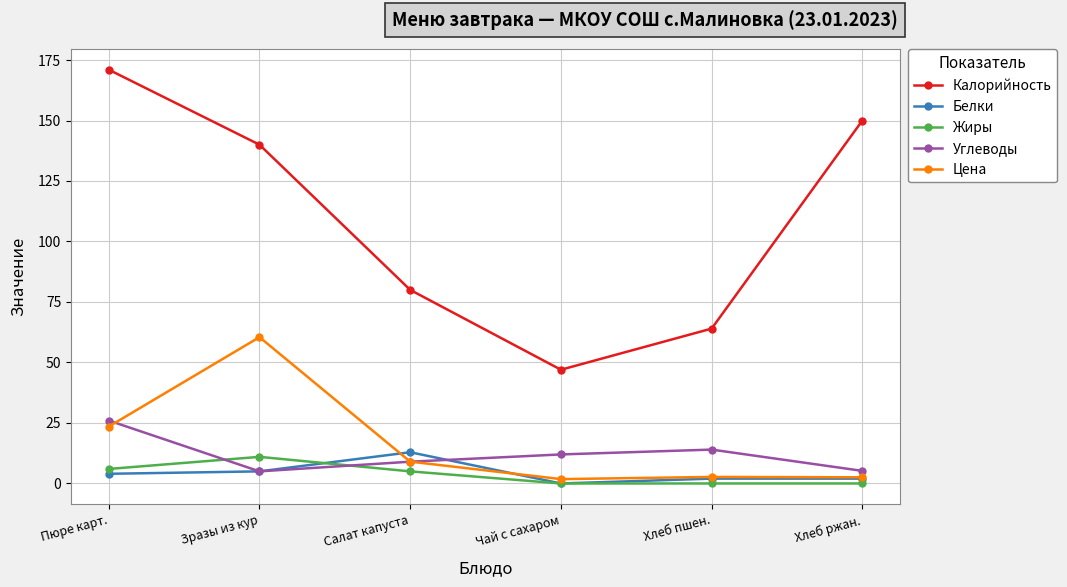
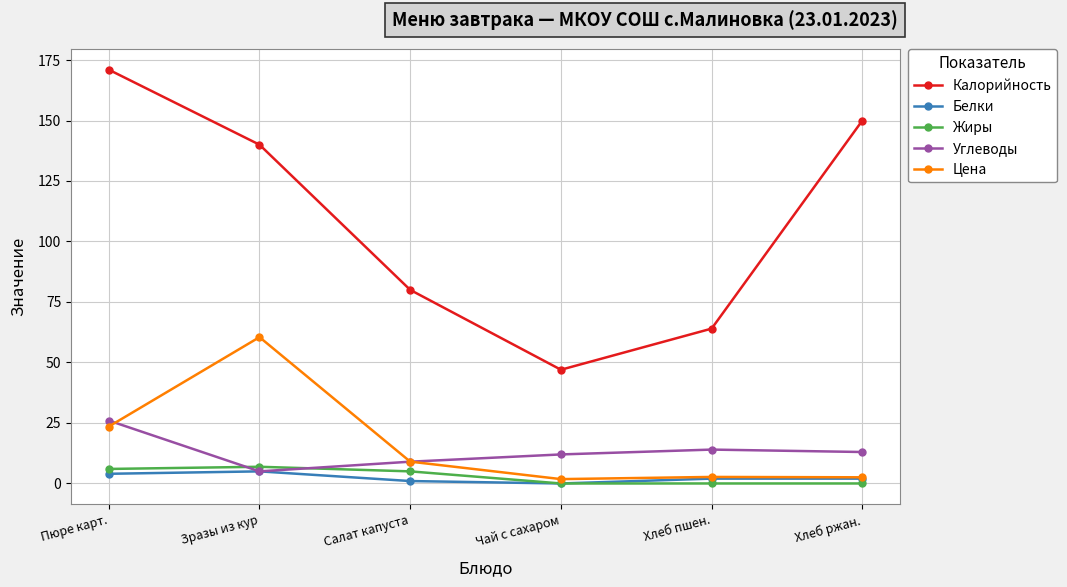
  {
    "Калорийность": {
      "Пюре карт.": 171,
      "Зразы из кур": 140,
      "Салат капуста": 80,
      "Чай с сахаром": 47,
      "Хлеб пшен.": 64,
      "Хлеб ржан.": 150
    },
    "Белки": {
      "Пюре карт.": 4,
-     "Салат капуста": 13
+     "Салат капуста": 1
    },
    "Жиры": {
      "Пюре карт.": 6,
-     "Зразы из кур": 11,
+     "Зразы из кур": 7,
      "Салат капуста": 5,
      "Хлеб пшен.": 0,
      "Хлеб ржан.": 0
    },
    "Углеводы": {
      "Пюре карт.": 26,
      "Чай с сахаром": 12,
      "Хлеб пшен.": 14,
-     "Хлеб ржан.": 5
+     "Хлеб ржан.": 13
    },
    "Цена": {
      "Пюре карт.": 24,
      "Зразы из кур": 60,
      "Чай с сахаром": 2
    }
  }
